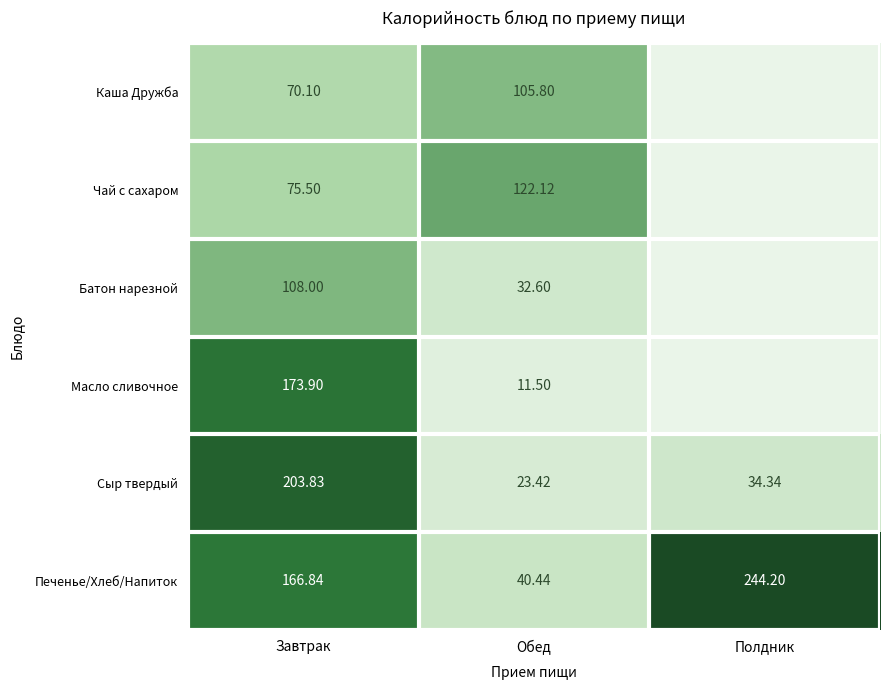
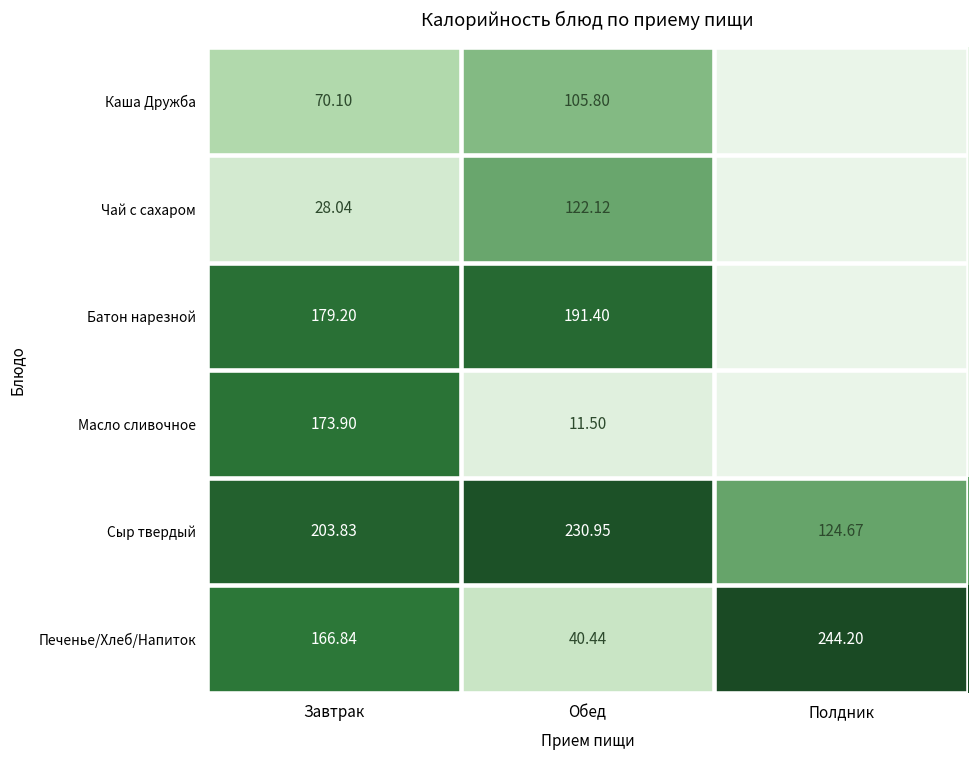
  {
    "Каша Дружба": {
      "Завтрак": 70.10,
      "Обед": 105.80
    },
    "Чай с сахаром": {
-     "Завтрак": 75.50,
+     "Завтрак": 28.04,
      "Обед": 122.12
    },
    "Батон нарезной": {
-     "Завтрак": 108.00,
-     "Обед": 32.60
+     "Завтрак": 179.20,
+     "Обед": 191.40
    },
    "Масло сливочное": {
      "Завтрак": 173.90,
      "Обед": 11.50
    },
    "Сыр твердый": {
      "Завтрак": 203.83,
-     "Обед": 23.42,
-     "Полдник": 34.34
+     "Обед": 230.95,
+     "Полдник": 124.67
    },
    "Печенье/Хлеб/Напиток": {
      "Завтрак": 166.84,
      "Обед": 40.44,
      "Полдник": 244.20
    }
  }
